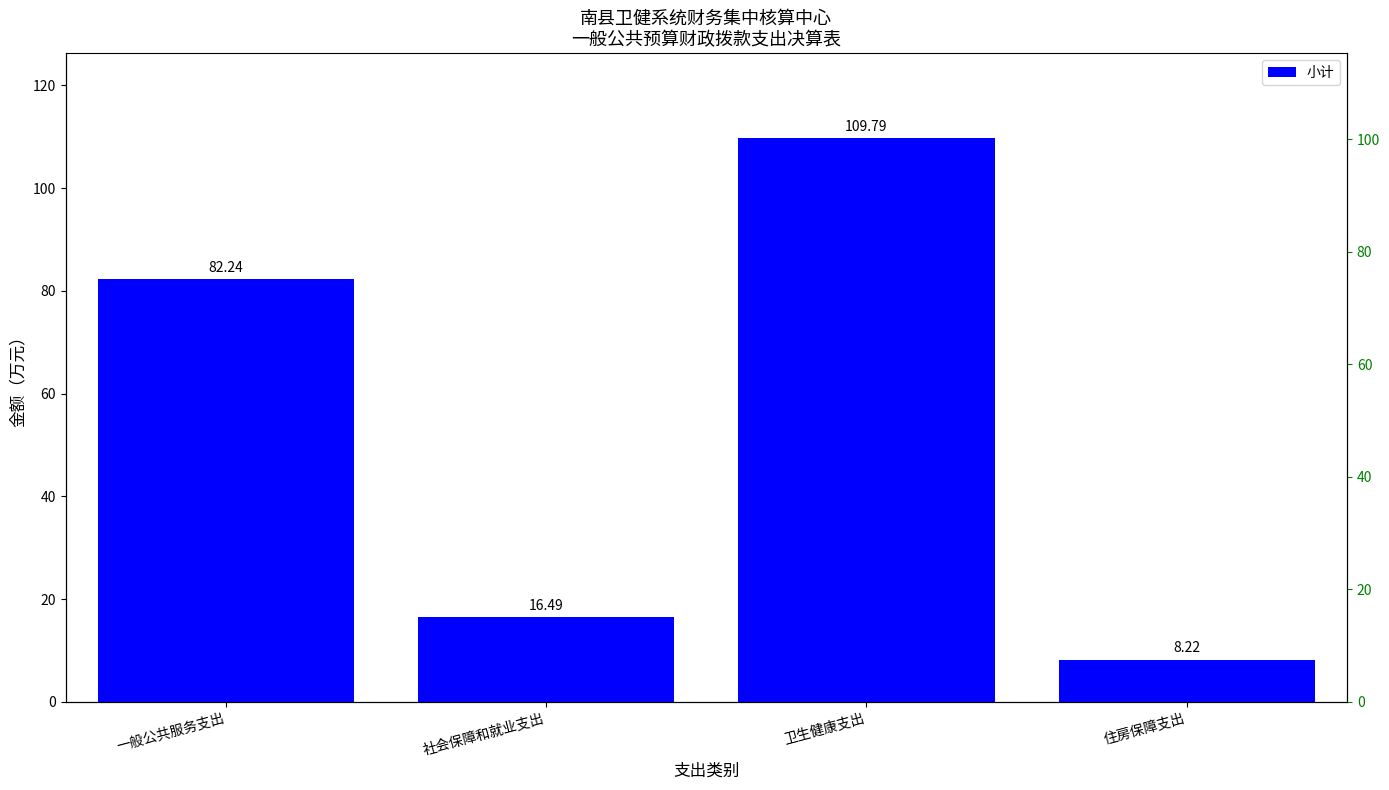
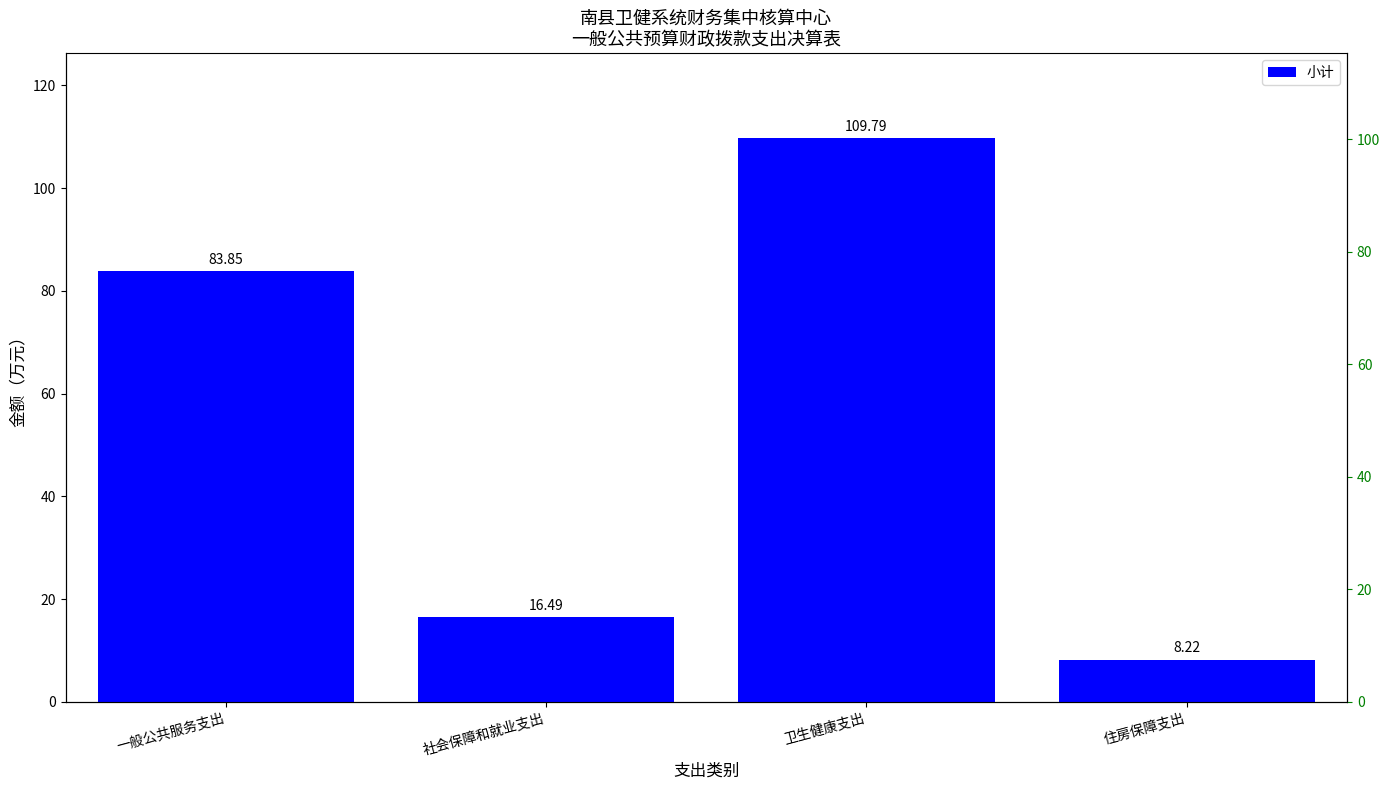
  {
-   "一般公共服务支出": 82.24,
+   "一般公共服务支出": 83.85,
    "社会保障和就业支出": 16.49,
    "卫生健康支出": 109.79,
    "住房保障支出": 8.22
  }
